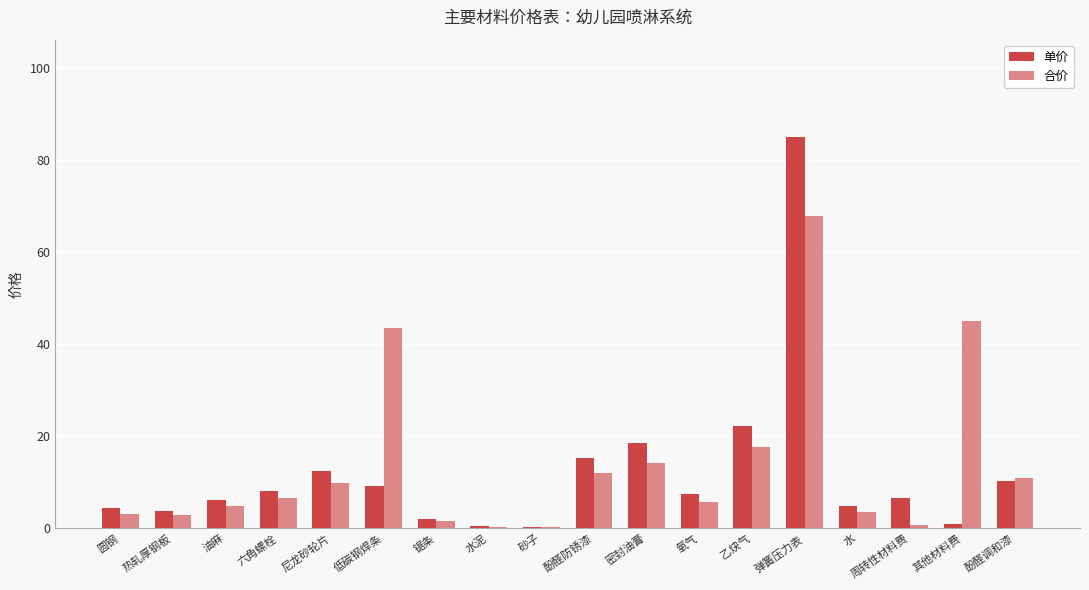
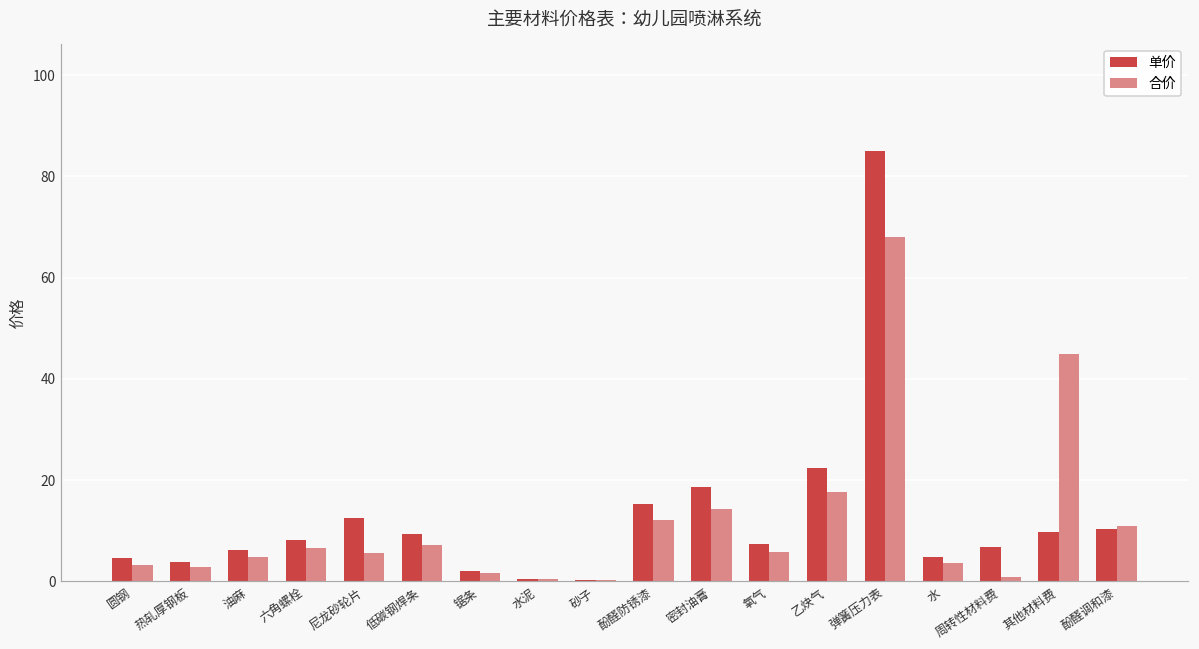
  {
    "单价": {
      "圆钢": 5,
      "热轧厚钢板": 4,
      "油麻": 6,
      "六角螺栓": 8,
      "尼龙砂轮片": 13,
      "低碳钢焊条": 9,
      "锯条": 2,
      "酚醛防锈漆": 15,
      "密封油膏": 19,
      "氧气": 7,
      "乙炔气": 22,
      "弹簧压力表": 85,
      "水": 5,
      "周转性材料费": 7,
-     "其他材料费": 1,
+     "其他材料费": 10,
      "酚醛调和漆": 10
    },
    "合价": {
      "圆钢": 3,
      "热轧厚钢板": 3,
      "油麻": 5,
      "六角螺栓": 7,
-     "尼龙砂轮片": 10,
-     "低碳钢焊条": 44,
+     "尼龙砂轮片": 6,
+     "低碳钢焊条": 7,
      "锯条": 2,
      "酚醛防锈漆": 12,
      "密封油膏": 14,
      "氧气": 6,
      "乙炔气": 18,
      "弹簧压力表": 68,
      "水": 4,
      "周转性材料费": 1,
      "其他材料费": 45,
      "酚醛调和漆": 11
    }
  }
